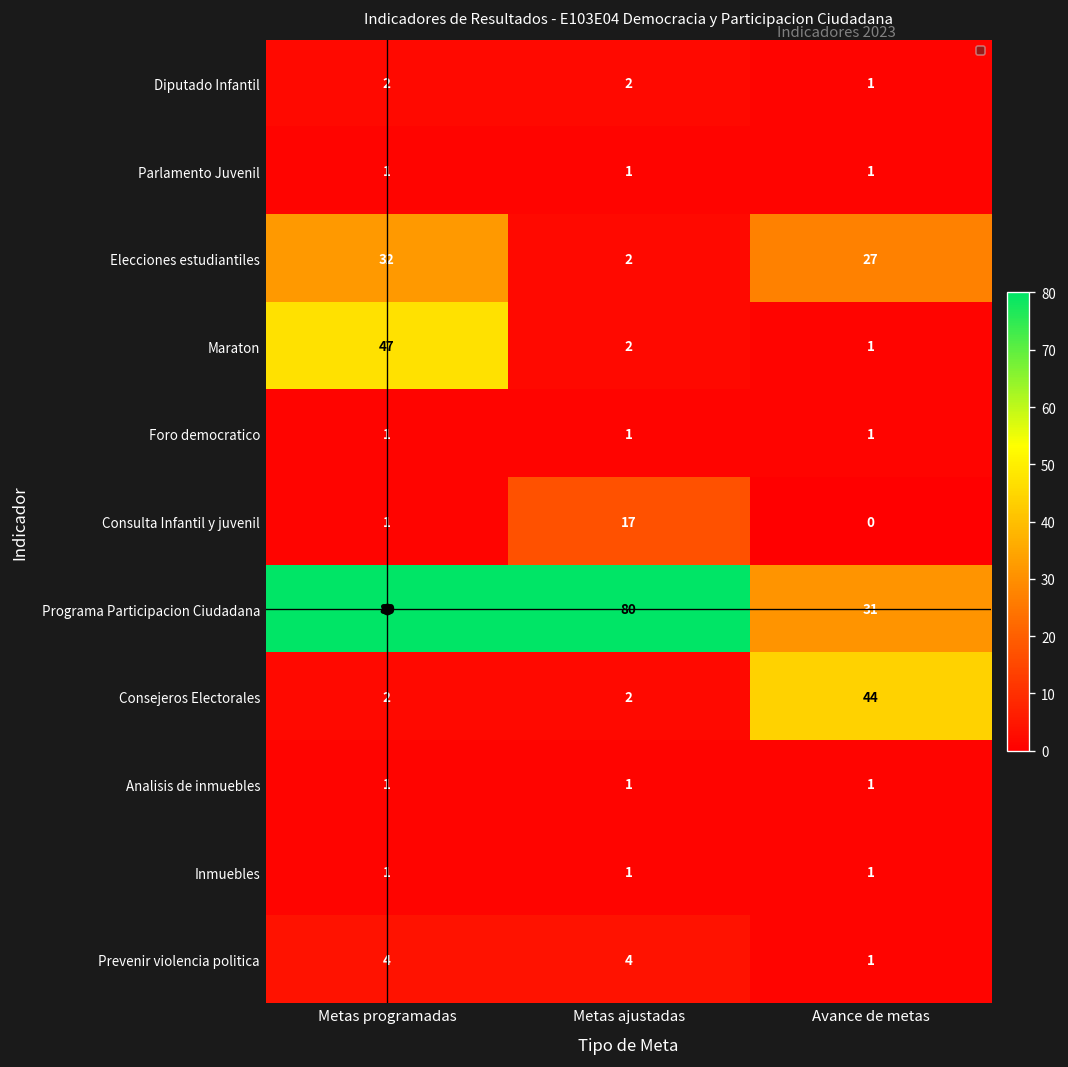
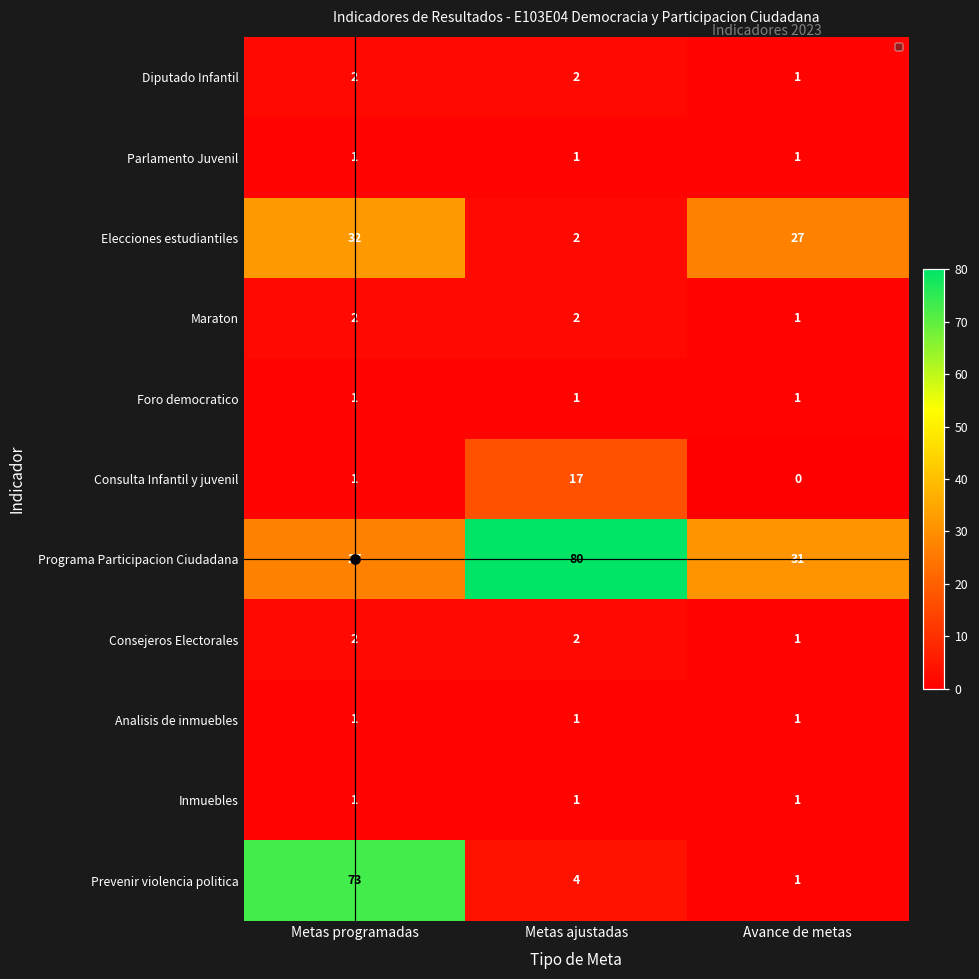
  {
    "Diputado Infantil": {
      "Metas programadas": 2,
      "Metas ajustadas": 2,
      "Avance de metas": 1
    },
    "Parlamento Juvenil": {
      "Metas programadas": 1,
      "Metas ajustadas": 1,
      "Avance de metas": 1
    },
    "Elecciones estudiantiles": {
      "Metas programadas": 32,
      "Metas ajustadas": 2,
      "Avance de metas": 27
    },
    "Maraton": {
-     "Metas programadas": 47,
+     "Metas programadas": 2,
      "Metas ajustadas": 2,
      "Avance de metas": 1
    },
    "Foro democratico": {
      "Metas programadas": 1,
      "Metas ajustadas": 1,
      "Avance de metas": 1
    },
    "Consulta Infantil y juvenil": {
      "Metas programadas": 1,
      "Metas ajustadas": 17,
      "Avance de metas": 0
    },
    "Programa Participacion Ciudadana": {
-     "Metas programadas": 80,
+     "Metas programadas": 27,
      "Metas ajustadas": 80,
      "Avance de metas": 31
    },
    "Consejeros Electorales": {
      "Metas programadas": 2,
      "Metas ajustadas": 2,
-     "Avance de metas": 44
+     "Avance de metas": 1
    },
    "Analisis de inmuebles": {
      "Metas programadas": 1,
      "Metas ajustadas": 1,
      "Avance de metas": 1
    },
    "Inmuebles": {
      "Metas programadas": 1,
      "Metas ajustadas": 1,
      "Avance de metas": 1
    },
    "Prevenir violencia politica": {
-     "Metas programadas": 4,
+     "Metas programadas": 73,
      "Metas ajustadas": 4,
      "Avance de metas": 1
    }
  }
